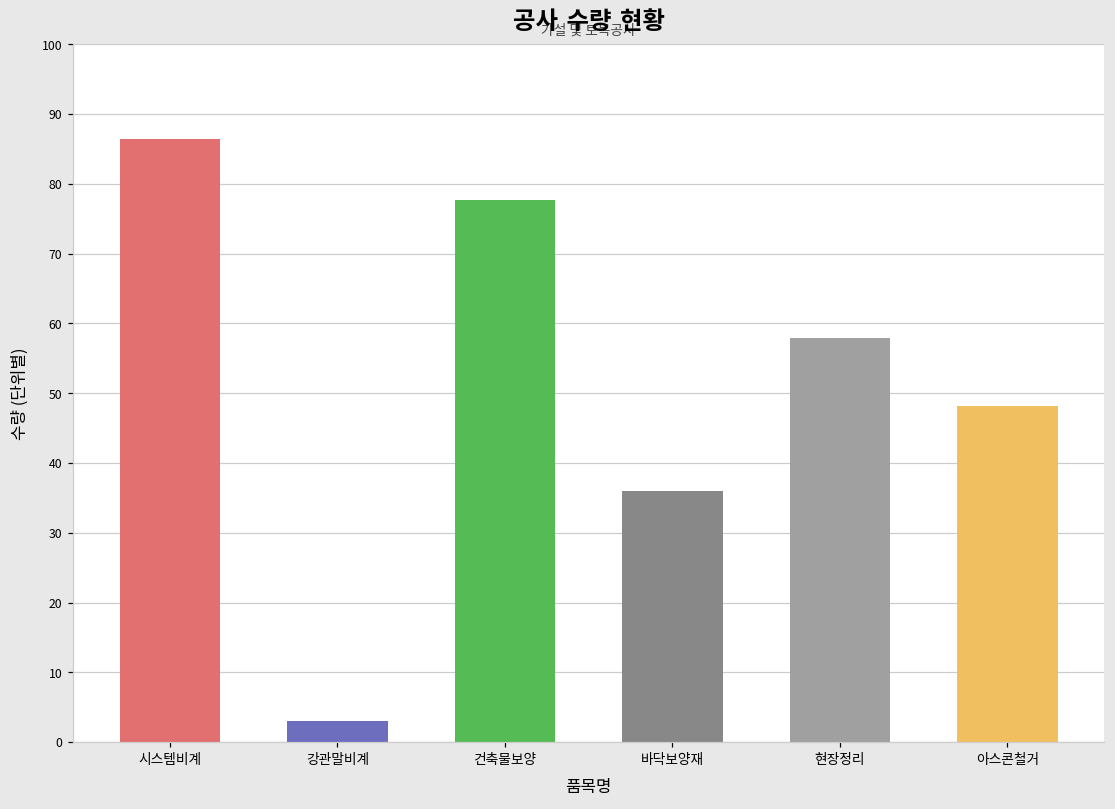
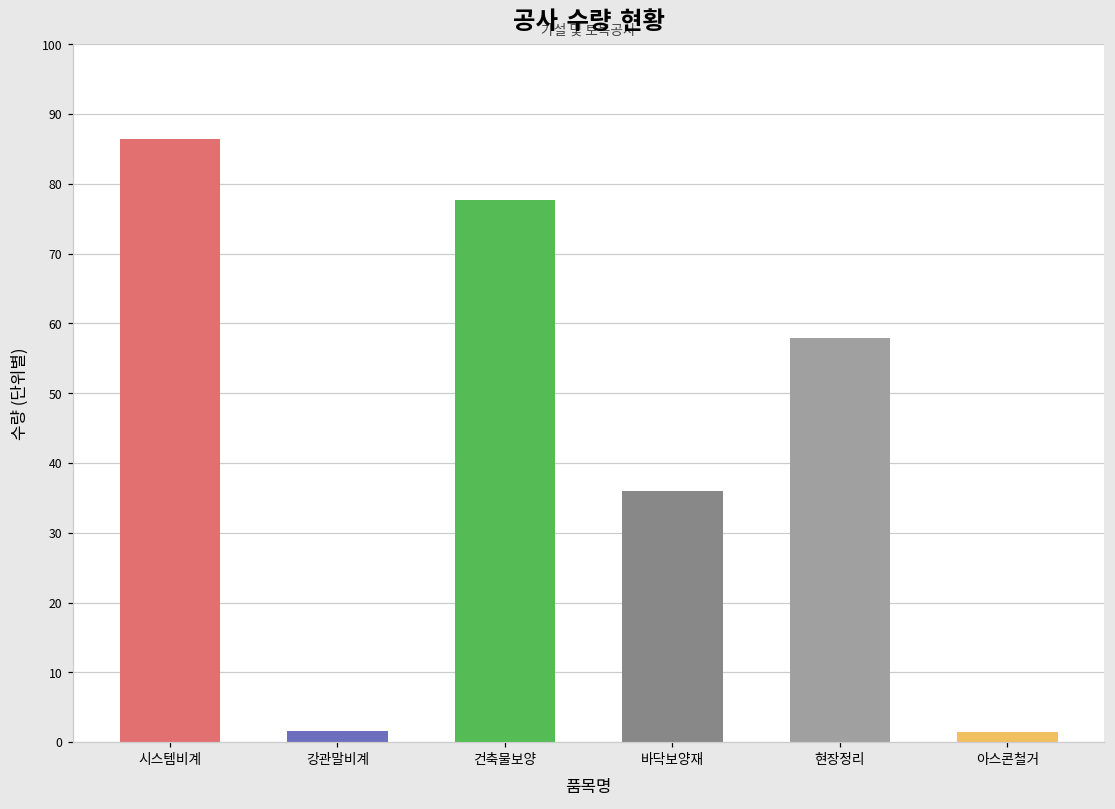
  {
    "시스템비계": 86,
-   "강관말비계": 3,
+   "강관말비계": 2,
    "건축물보양": 78,
    "바닥보양재": 36,
    "현장정리": 58,
-   "아스콘철거": 48
+   "아스콘철거": 2
  }
